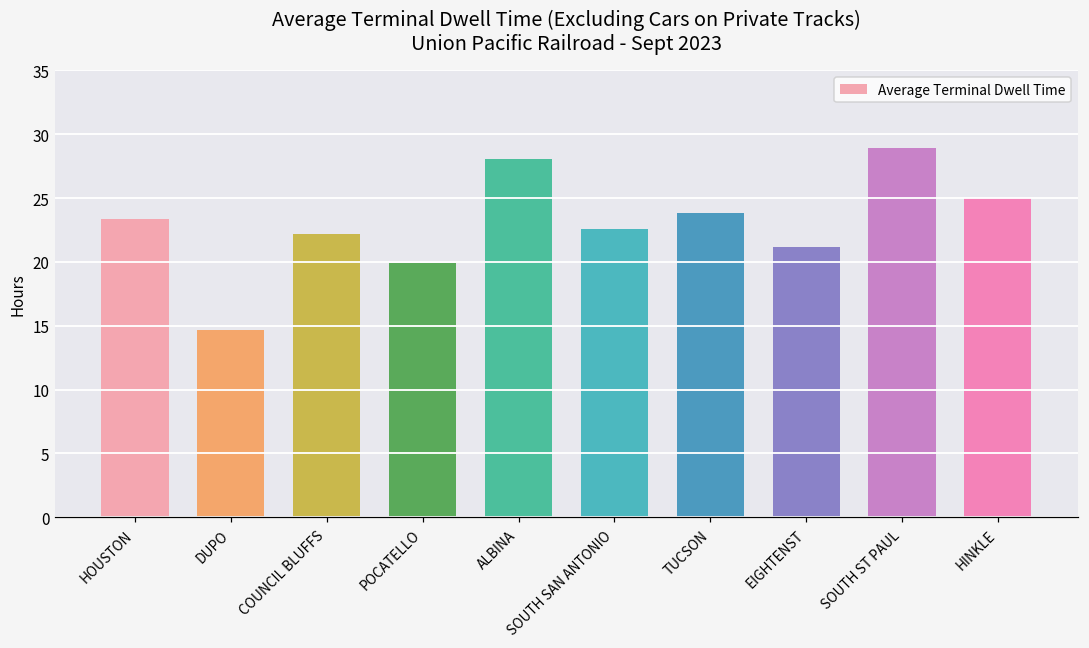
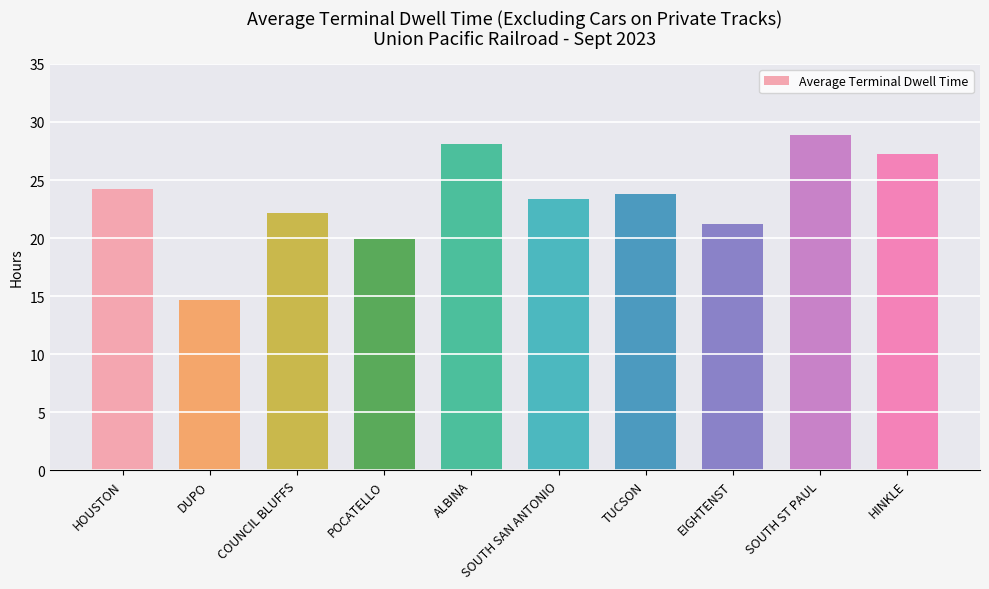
  {
-   "HOUSTON": 23.4,
+   "HOUSTON": 24.2,
    "DUPO": 14.7,
    "COUNCIL BLUFFS": 22.2,
    "POCATELLO": 19.9,
    "ALBINA": 28.1,
-   "SOUTH SAN ANTONIO": 22.6,
+   "SOUTH SAN ANTONIO": 23.4,
    "TUCSON": 23.8,
    "EIGHTENST": 21.2,
    "SOUTH ST PAUL": 28.9,
-   "HINKLE": 25.0
+   "HINKLE": 27.2
  }
